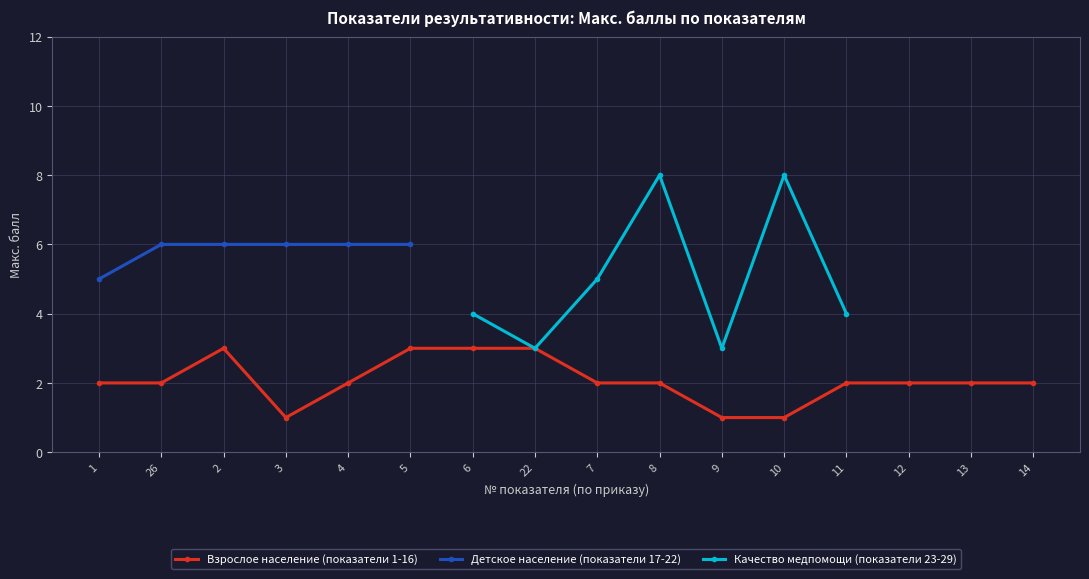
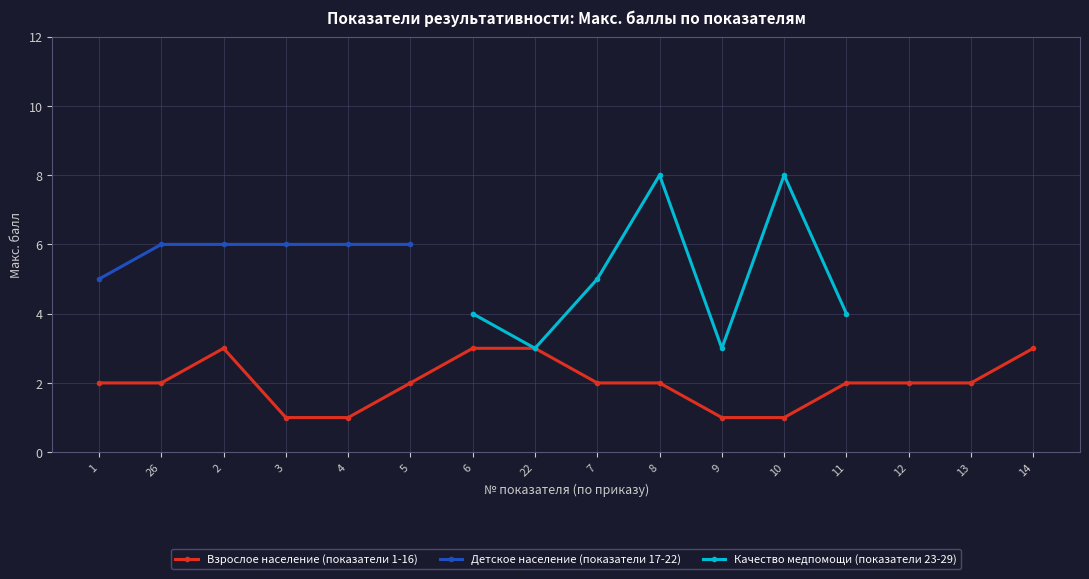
  {
    "Взрослое население (показатели 1-16)": {
      "1": 2,
      "26": 2,
      "2": 3,
      "3": 1,
-     "4": 2,
-     "5": 3,
+     "4": 1,
+     "5": 2,
      "6": 3,
      "7": 2,
      "8": 2,
      "9": 1,
      "10": 1,
      "11": 2,
      "12": 2,
      "13": 2,
-     "14": 2
+     "14": 3
    },
    "Детское население (показатели 17-22)": {
      "1": 5,
      "26": 6,
      "2": 6,
      "3": 6,
      "4": 6,
      "5": 6
    },
    "Качество медпомощи (показатели 23-29)": {
      "6": 4,
      "7": 5,
      "8": 8,
      "9": 3,
      "10": 8,
      "11": 4
    }
  }
